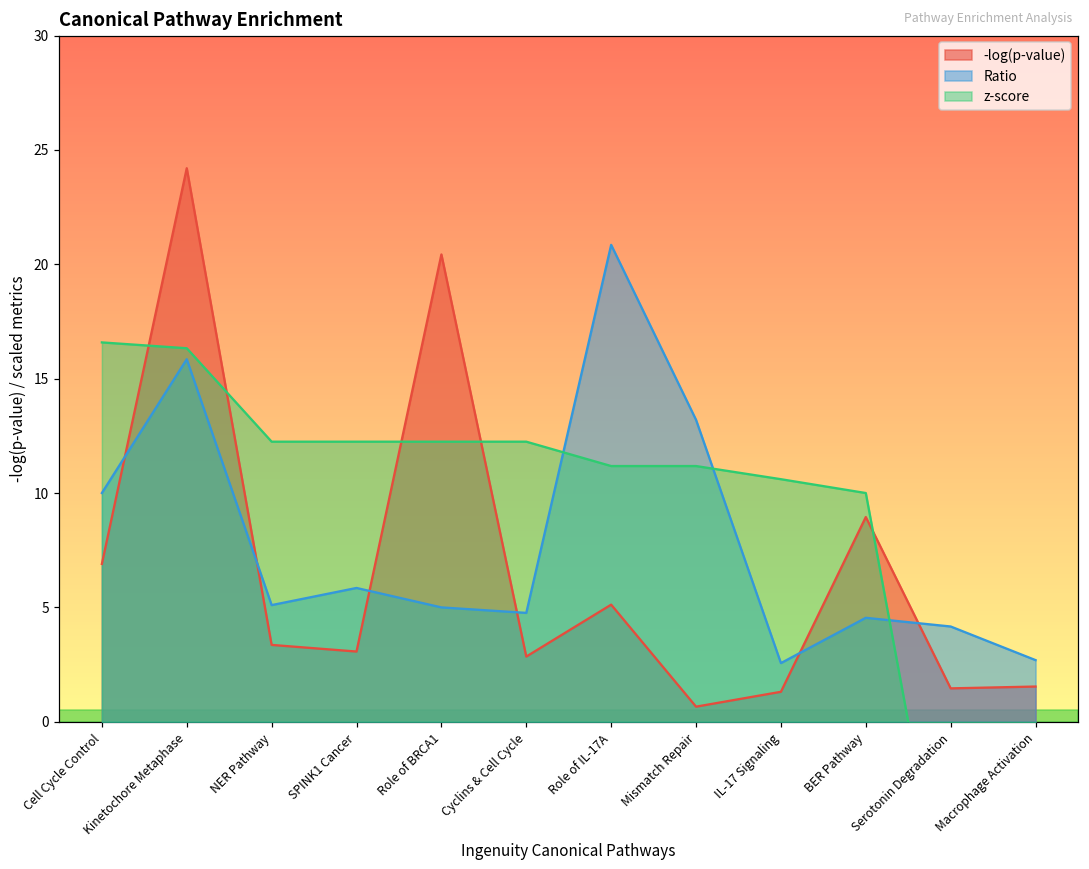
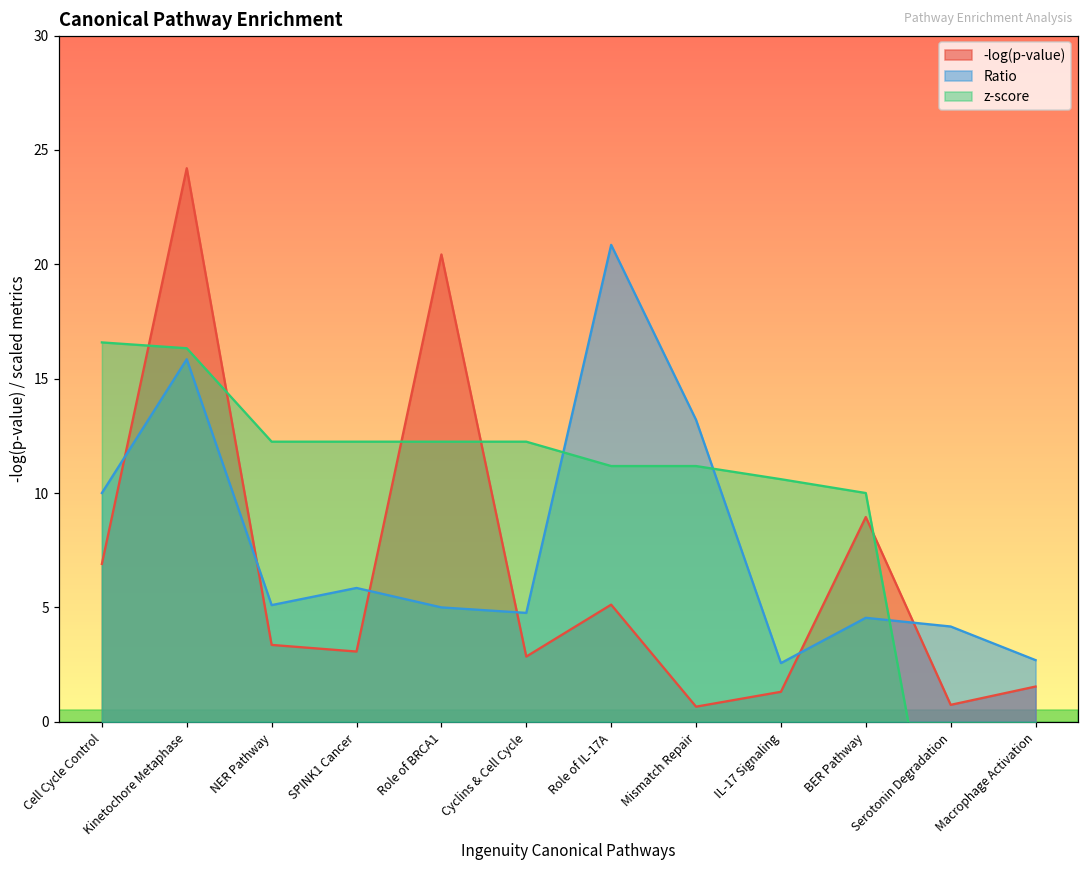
  {
    "-log(p-value)": {
      "Cell Cycle Control": 6.9,
      "Kinetochore Metaphase": 24.2,
      "NER Pathway": 3.4,
      "SPINK1 Cancer": 3.1,
      "Role of BRCA1": 20.4,
      "Cyclins & Cell Cycle": 2.9,
      "Role of IL-17A": 5.1,
      "Mismatch Repair": 0.7,
      "IL-17 Signaling": 1.3,
      "BER Pathway": 9.0,
-     "Serotonin Degradation": 1.5,
+     "Serotonin Degradation": 0.7,
      "Macrophage Activation": 1.5
    },
    "Ratio": {
      "Cell Cycle Control": 10.0,
      "Kinetochore Metaphase": 15.9,
      "NER Pathway": 5.1,
      "SPINK1 Cancer": 5.9,
      "Role of BRCA1": 5.0,
      "Cyclins & Cell Cycle": 4.8,
      "Role of IL-17A": 20.8,
      "Mismatch Repair": 13.2,
      "IL-17 Signaling": 2.6,
      "BER Pathway": 4.5,
      "Serotonin Degradation": 4.2,
      "Macrophage Activation": 2.7
    }
  }
